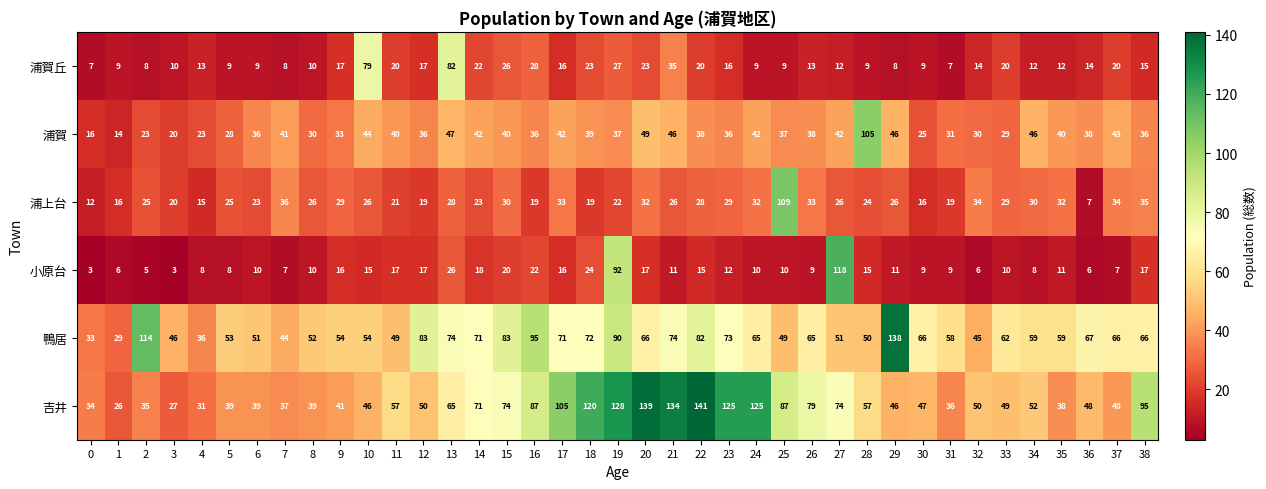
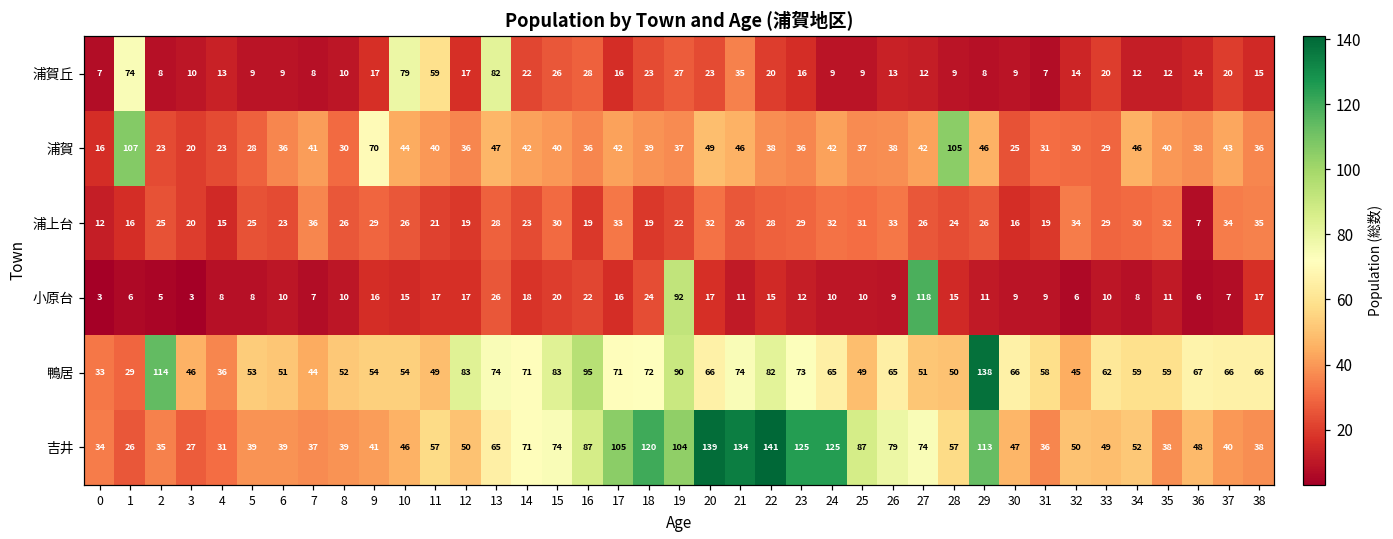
  {
    "浦賀丘": {
      "0": 7,
-     "1": 9,
+     "1": 74,
      "2": 8,
      "3": 10,
      "4": 13,
      "5": 9,
      "6": 9,
      "7": 8,
      "8": 10,
      "9": 17,
      "10": 79,
-     "11": 20,
+     "11": 59,
      "12": 17,
      "13": 82,
      "14": 22,
      "15": 26,
      "16": 28,
      "17": 16,
      "18": 23,
      "19": 27,
      "20": 23,
      "21": 35,
      "22": 20,
      "23": 16,
      "24": 9,
      "25": 9,
      "26": 13,
      "27": 12,
      "28": 9,
      "29": 8,
      "30": 9,
      "31": 7,
      "32": 14,
      "33": 20,
      "34": 12,
      "35": 12,
      "36": 14,
      "37": 20,
      "38": 15
    },
    "浦賀": {
      "0": 16,
-     "1": 14,
+     "1": 107,
      "2": 23,
      "3": 20,
      "4": 23,
      "5": 28,
      "6": 36,
      "7": 41,
      "8": 30,
-     "9": 33,
+     "9": 70,
      "10": 44,
      "11": 40,
      "12": 36,
      "13": 47,
      "14": 42,
      "15": 40,
      "16": 36,
      "17": 42,
      "18": 39,
      "19": 37,
      "20": 49,
      "21": 46,
      "22": 38,
      "23": 36,
      "24": 42,
      "25": 37,
      "26": 38,
      "27": 42,
      "28": 105,
      "29": 46,
      "30": 25,
      "31": 31,
      "32": 30,
      "33": 29,
      "34": 46,
      "35": 40,
      "36": 38,
      "37": 43,
      "38": 36
    },
    "浦上台": {
      "0": 12,
      "1": 16,
      "2": 25,
      "3": 20,
      "4": 15,
      "5": 25,
      "6": 23,
      "7": 36,
      "8": 26,
      "9": 29,
      "10": 26,
      "11": 21,
      "12": 19,
      "13": 28,
      "14": 23,
      "15": 30,
      "16": 19,
      "17": 33,
      "18": 19,
      "19": 22,
      "20": 32,
      "21": 26,
      "22": 28,
      "23": 29,
      "24": 32,
-     "25": 109,
+     "25": 31,
      "26": 33,
      "27": 26,
      "28": 24,
      "29": 26,
      "30": 16,
      "31": 19,
      "32": 34,
      "33": 29,
      "34": 30,
      "35": 32,
      "36": 7,
      "37": 34,
      "38": 35
    },
    "吉井": {
      "0": 34,
      "1": 26,
      "2": 35,
      "3": 27,
      "4": 31,
      "5": 39,
      "6": 39,
      "7": 37,
      "8": 39,
      "9": 41,
      "10": 46,
      "11": 57,
      "12": 50,
      "13": 65,
      "14": 71,
      "15": 74,
      "16": 87,
      "17": 105,
      "18": 120,
-     "19": 128,
+     "19": 104,
      "20": 139,
      "21": 134,
      "22": 141,
      "23": 125,
      "24": 125,
      "25": 87,
      "26": 79,
      "27": 74,
      "28": 57,
-     "29": 46,
+     "29": 113,
      "30": 47,
      "31": 36,
      "32": 50,
      "33": 49,
      "34": 52,
      "35": 38,
      "36": 48,
      "37": 40,
-     "38": 95
+     "38": 38
    }
  }
